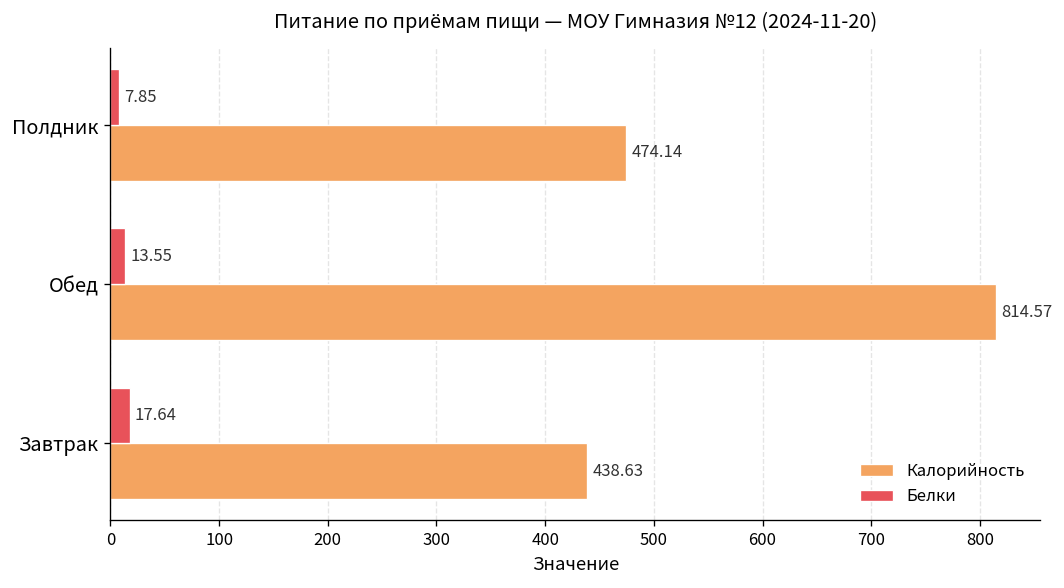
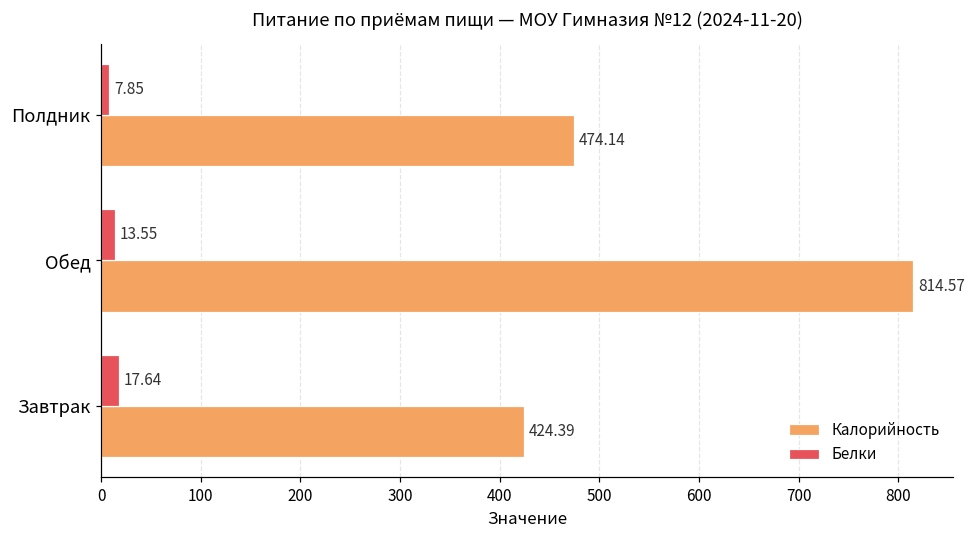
  {
    "Калорийность": {
      "Полдник": 474.14,
      "Обед": 814.57,
-     "Завтрак": 438.63
+     "Завтрак": 424.39
    },
    "Белки": {
      "Полдник": 7.85,
      "Обед": 13.55,
      "Завтрак": 17.64
    }
  }
